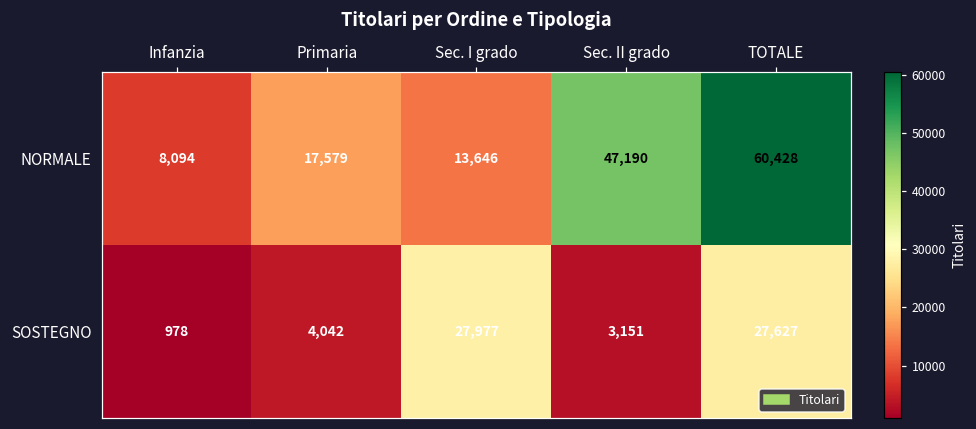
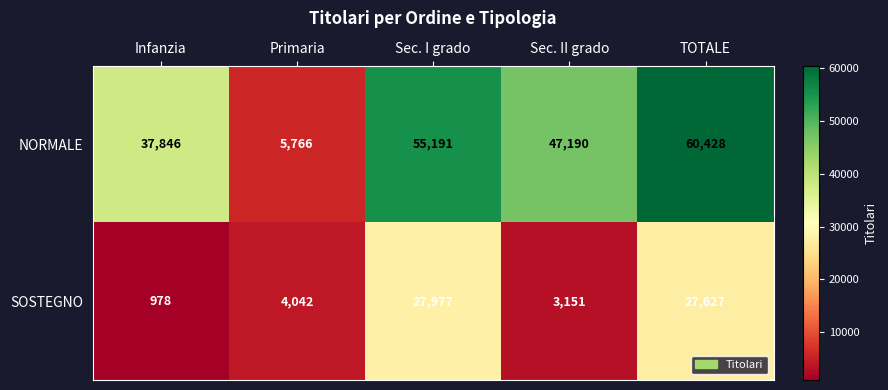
  {
    "NORMALE": {
-     "Infanzia": "8,094",
-     "Primaria": "17,579",
-     "Sec. I grado": "13,646",
+     "Infanzia": "37,846",
+     "Primaria": "5,766",
+     "Sec. I grado": "55,191",
      "Sec. II grado": "47,190",
      "TOTALE": "60,428"
    },
    "SOSTEGNO": {
      "Infanzia": "978",
      "Primaria": "4,042",
      "Sec. I grado": "27,977",
      "Sec. II grado": "3,151",
      "TOTALE": "27,627"
    }
  }
